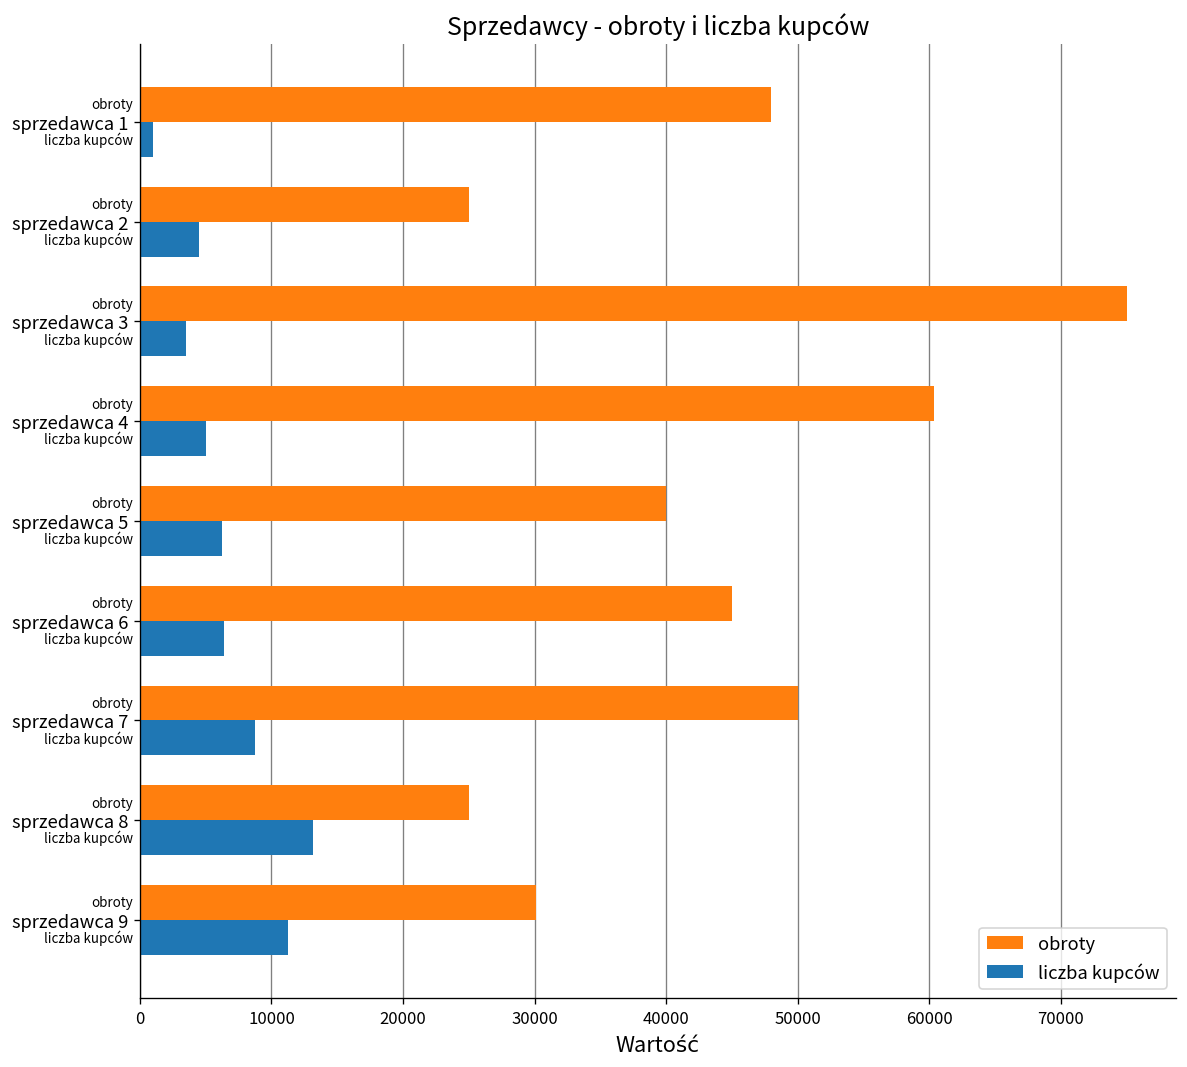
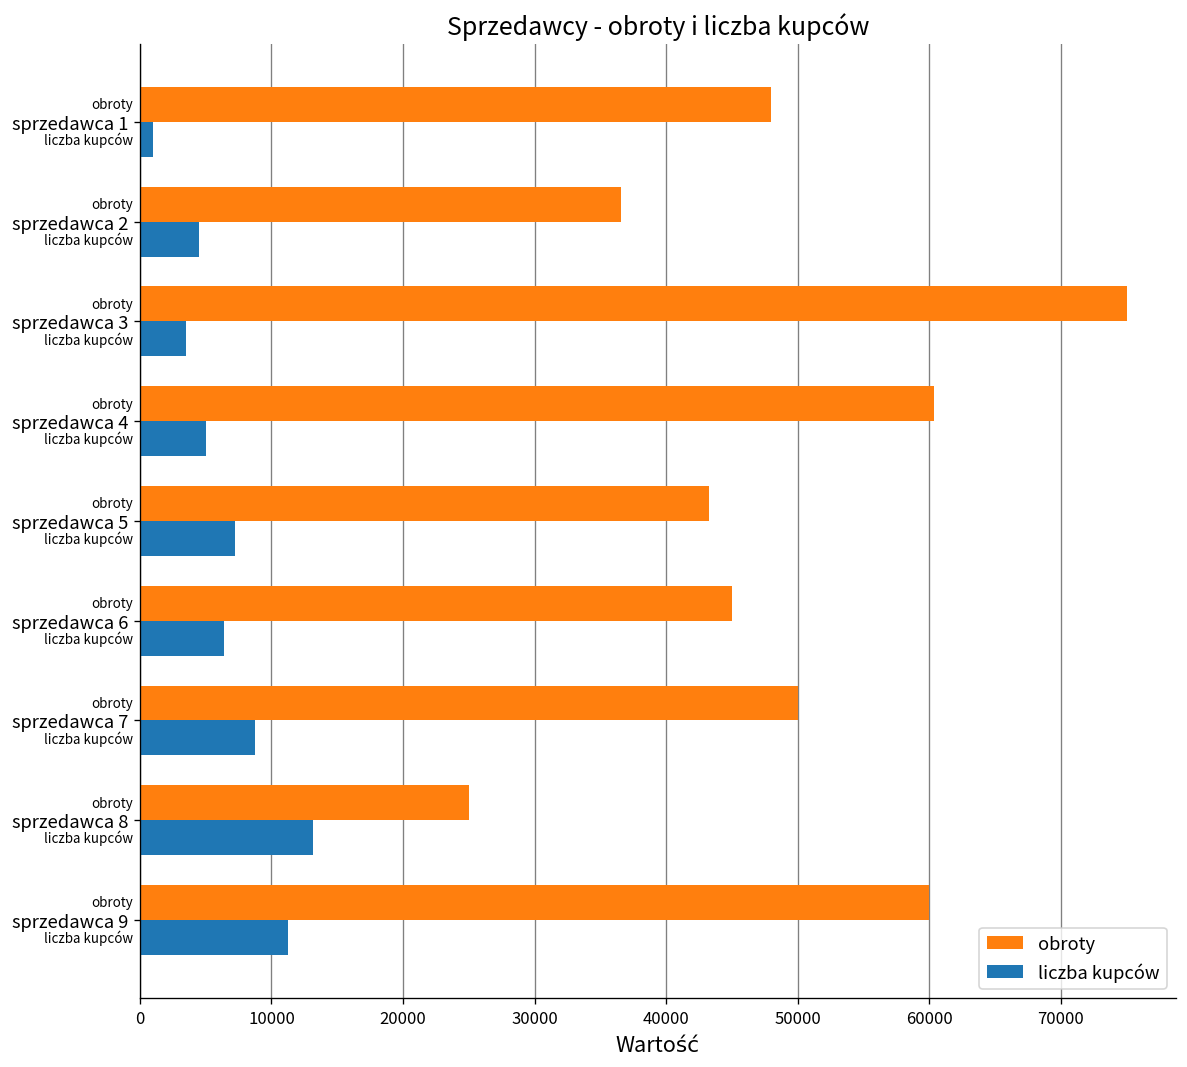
  {
    "obroty": {
      "sprzedawca 1": 48000,
-     "sprzedawca 2": 25000,
+     "sprzedawca 2": 36500,
      "sprzedawca 3": 75000,
      "sprzedawca 4": 60400,
-     "sprzedawca 5": 40000,
+     "sprzedawca 5": 43200,
      "sprzedawca 6": 45000,
      "sprzedawca 7": 50000,
      "sprzedawca 8": 25000,
-     "sprzedawca 9": 30100
+     "sprzedawca 9": 60000
    },
    "liczba kupców": {
      "sprzedawca 1": 1000,
      "sprzedawca 2": 4500,
      "sprzedawca 3": 3500,
      "sprzedawca 4": 5000,
-     "sprzedawca 5": 6300,
+     "sprzedawca 5": 7300,
      "sprzedawca 6": 6400,
      "sprzedawca 7": 8800,
      "sprzedawca 8": 13100,
      "sprzedawca 9": 11300
    }
  }
